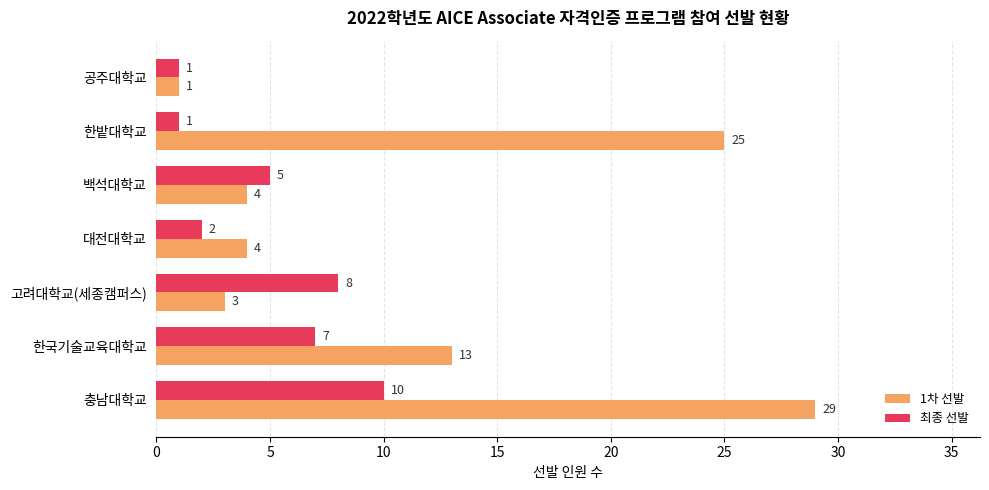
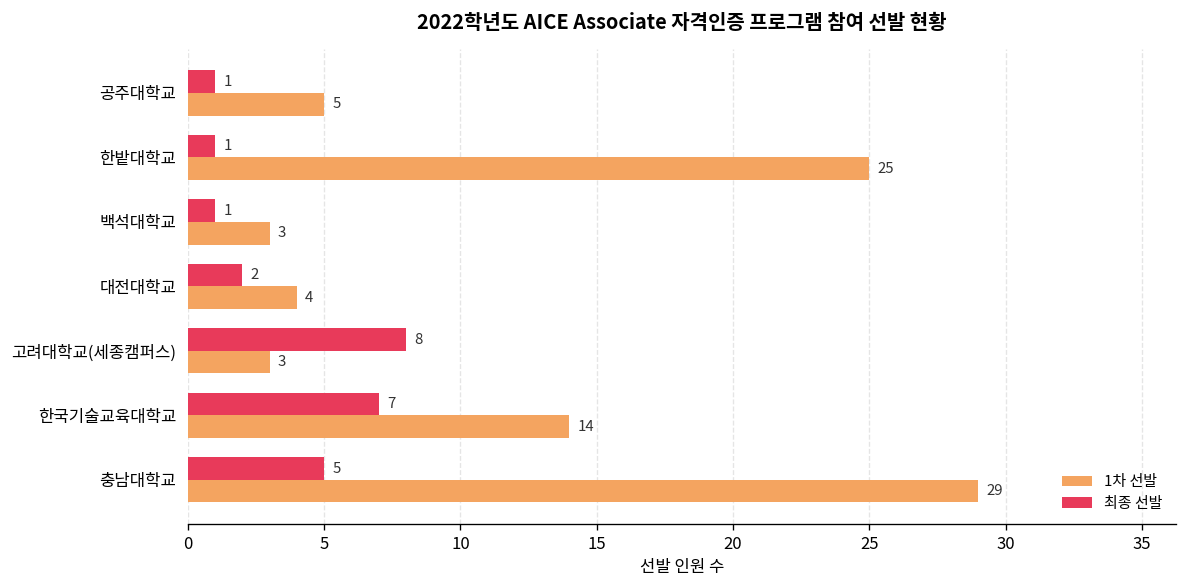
  {
    "1차 선발": {
-     "공주대학교": 1,
+     "공주대학교": 5,
      "한밭대학교": 25,
-     "백석대학교": 4,
+     "백석대학교": 3,
      "대전대학교": 4,
      "고려대학교(세종캠퍼스)": 3,
-     "한국기술교육대학교": 13,
+     "한국기술교육대학교": 14,
      "충남대학교": 29
    },
    "최종 선발": {
      "공주대학교": 1,
      "한밭대학교": 1,
-     "백석대학교": 5,
+     "백석대학교": 1,
      "대전대학교": 2,
      "고려대학교(세종캠퍼스)": 8,
      "한국기술교육대학교": 7,
-     "충남대학교": 10
+     "충남대학교": 5
    }
  }
